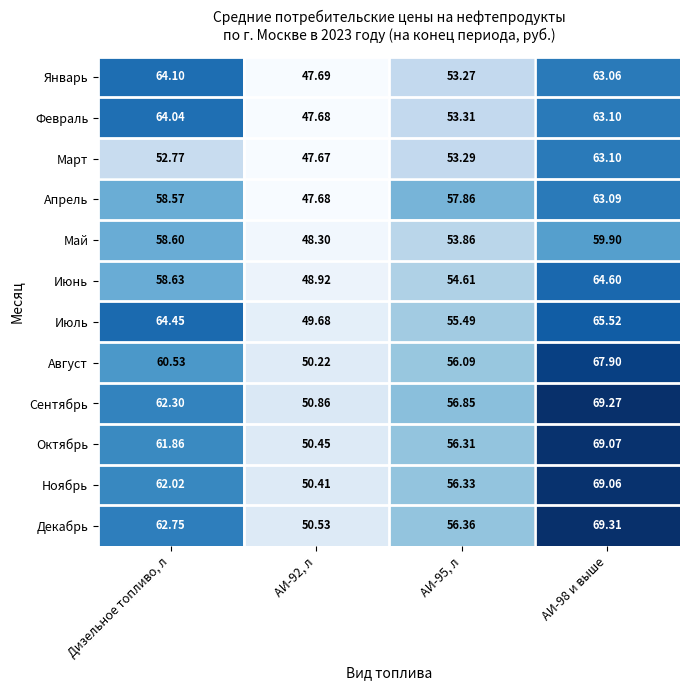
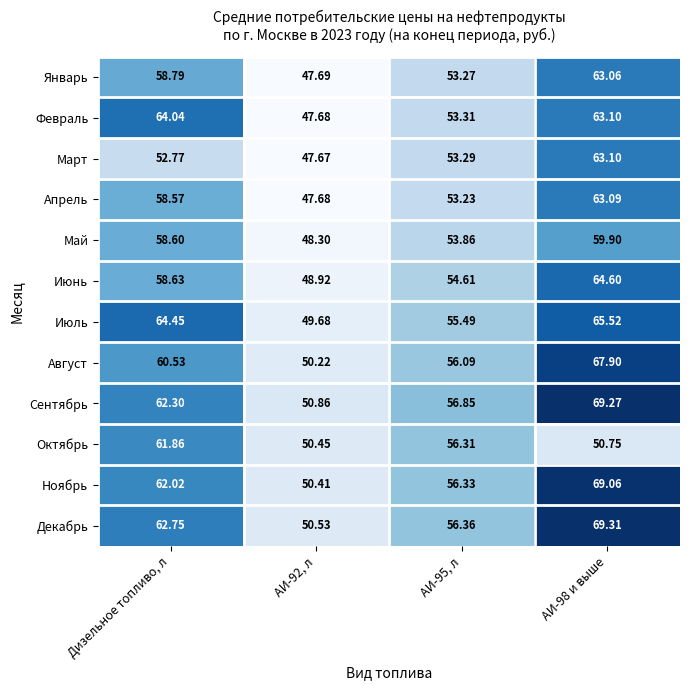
  {
    "Январь": {
-     "Дизельное топливо, л": 64.10,
+     "Дизельное топливо, л": 58.79,
      "АИ-92, л": 47.69,
      "АИ-95, л": 53.27,
      "АИ-98 и выше": 63.06
    },
    "Февраль": {
      "Дизельное топливо, л": 64.04,
      "АИ-92, л": 47.68,
      "АИ-95, л": 53.31,
      "АИ-98 и выше": 63.10
    },
    "Март": {
      "Дизельное топливо, л": 52.77,
      "АИ-92, л": 47.67,
      "АИ-95, л": 53.29,
      "АИ-98 и выше": 63.10
    },
    "Апрель": {
      "Дизельное топливо, л": 58.57,
      "АИ-92, л": 47.68,
-     "АИ-95, л": 57.86,
+     "АИ-95, л": 53.23,
      "АИ-98 и выше": 63.09
    },
    "Май": {
      "Дизельное топливо, л": 58.60,
      "АИ-92, л": 48.30,
      "АИ-95, л": 53.86,
      "АИ-98 и выше": 59.90
    },
    "Июнь": {
      "Дизельное топливо, л": 58.63,
      "АИ-92, л": 48.92,
      "АИ-95, л": 54.61,
      "АИ-98 и выше": 64.60
    },
    "Июль": {
      "Дизельное топливо, л": 64.45,
      "АИ-92, л": 49.68,
      "АИ-95, л": 55.49,
      "АИ-98 и выше": 65.52
    },
    "Август": {
      "Дизельное топливо, л": 60.53,
      "АИ-92, л": 50.22,
      "АИ-95, л": 56.09,
      "АИ-98 и выше": 67.90
    },
    "Сентябрь": {
      "Дизельное топливо, л": 62.30,
      "АИ-92, л": 50.86,
      "АИ-95, л": 56.85,
      "АИ-98 и выше": 69.27
    },
    "Октябрь": {
      "Дизельное топливо, л": 61.86,
      "АИ-92, л": 50.45,
      "АИ-95, л": 56.31,
-     "АИ-98 и выше": 69.07
+     "АИ-98 и выше": 50.75
    },
    "Ноябрь": {
      "Дизельное топливо, л": 62.02,
      "АИ-92, л": 50.41,
      "АИ-95, л": 56.33,
      "АИ-98 и выше": 69.06
    },
    "Декабрь": {
      "Дизельное топливо, л": 62.75,
      "АИ-92, л": 50.53,
      "АИ-95, л": 56.36,
      "АИ-98 и выше": 69.31
    }
  }
